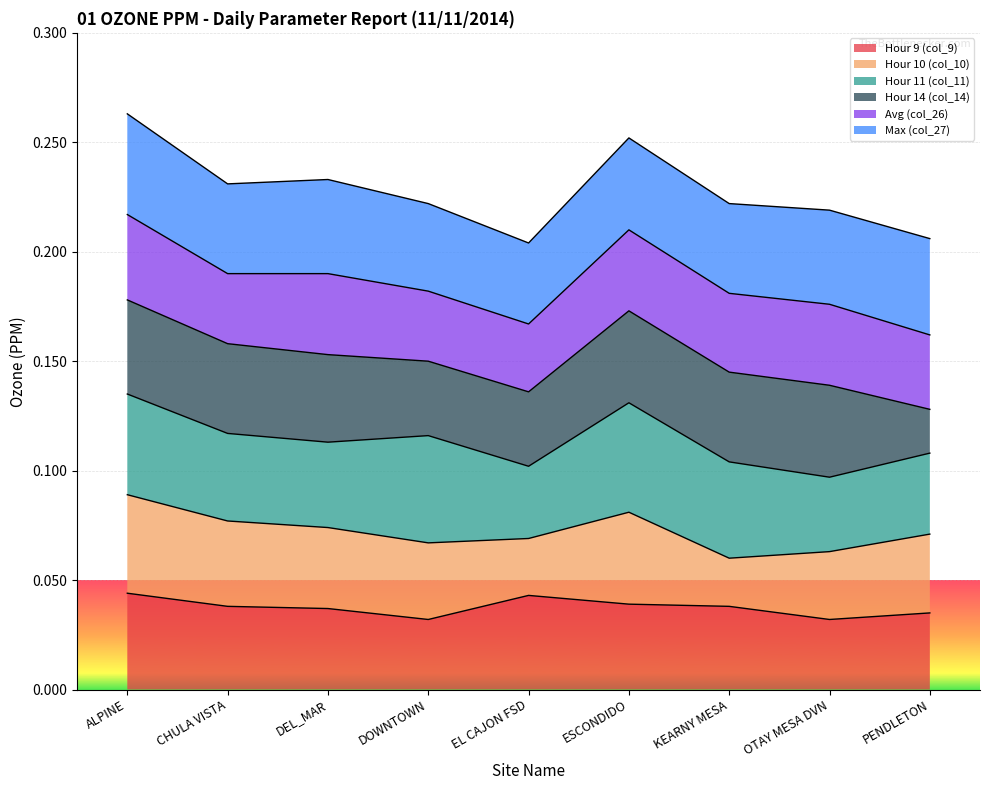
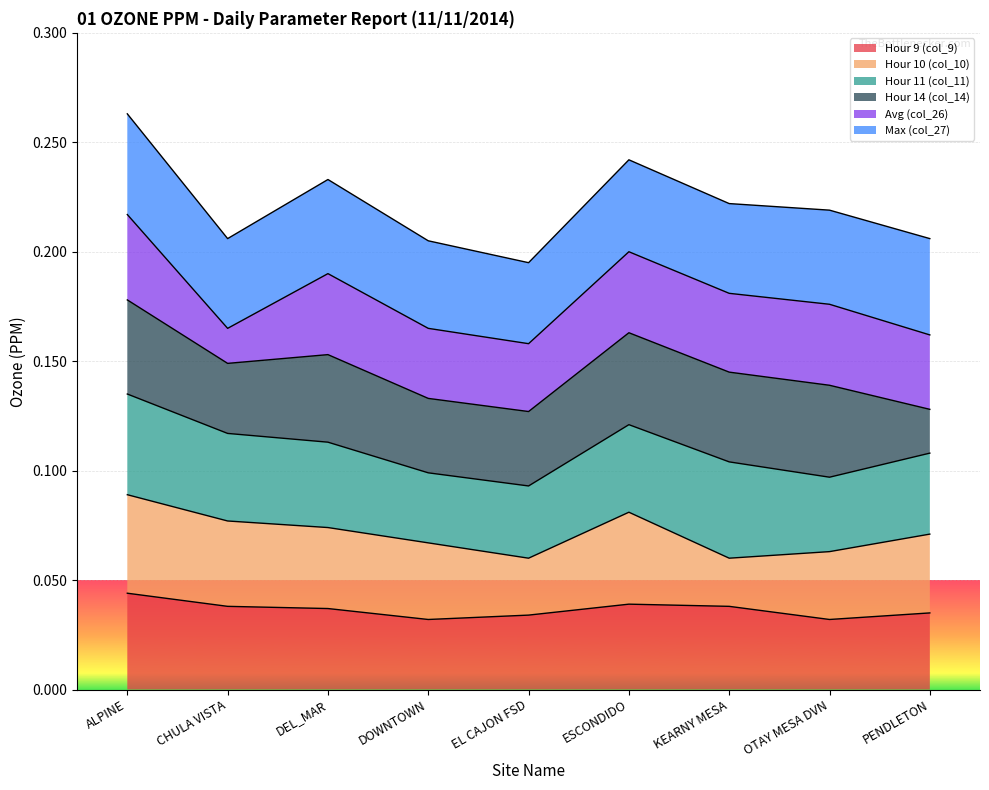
  {
    "Hour 9 (col_9)": {
      "ALPINE": 0.044,
      "CHULA VISTA": 0.038,
      "DEL_MAR": 0.037,
      "DOWNTOWN": 0.032,
-     "EL CAJON FSD": 0.043,
+     "EL CAJON FSD": 0.034,
      "ESCONDIDO": 0.039,
      "KEARNY MESA": 0.038,
      "OTAY MESA DVN": 0.032,
      "PENDLETON": 0.035
    },
    "Hour 10 (col_10)": {
      "ALPINE": 0.045,
      "CHULA VISTA": 0.039,
      "DEL_MAR": 0.037,
      "DOWNTOWN": 0.035,
      "EL CAJON FSD": 0.026,
      "ESCONDIDO": 0.042,
      "KEARNY MESA": 0.022,
      "OTAY MESA DVN": 0.031,
      "PENDLETON": 0.036
    },
    "Hour 11 (col_11)": {
      "ALPINE": 0.046,
      "CHULA VISTA": 0.040,
      "DEL_MAR": 0.039,
-     "DOWNTOWN": 0.049,
+     "DOWNTOWN": 0.032,
      "EL CAJON FSD": 0.033,
-     "ESCONDIDO": 0.05,
+     "ESCONDIDO": 0.04,
      "KEARNY MESA": 0.044,
      "OTAY MESA DVN": 0.034,
      "PENDLETON": 0.037
    },
    "Hour 14 (col_14)": {
      "ALPINE": 0.043,
-     "CHULA VISTA": 0.041,
+     "CHULA VISTA": 0.032,
      "DEL_MAR": 0.040,
      "DOWNTOWN": 0.034,
      "EL CAJON FSD": 0.034,
      "ESCONDIDO": 0.042,
      "KEARNY MESA": 0.041,
      "OTAY MESA DVN": 0.042,
      "PENDLETON": 0.020
    },
    "Avg (col_26)": {
      "ALPINE": 0.039,
-     "CHULA VISTA": 0.032,
+     "CHULA VISTA": 0.016,
      "DEL_MAR": 0.037,
      "DOWNTOWN": 0.032,
      "EL CAJON FSD": 0.031,
      "ESCONDIDO": 0.037,
      "KEARNY MESA": 0.036,
      "OTAY MESA DVN": 0.037,
      "PENDLETON": 0.034
    },
    "Max (col_27)": {
      "ALPINE": 0.046,
      "CHULA VISTA": 0.041,
      "DEL_MAR": 0.043,
      "DOWNTOWN": 0.040,
      "EL CAJON FSD": 0.037,
      "ESCONDIDO": 0.042,
      "KEARNY MESA": 0.041,
      "OTAY MESA DVN": 0.043,
      "PENDLETON": 0.044
    }
  }
